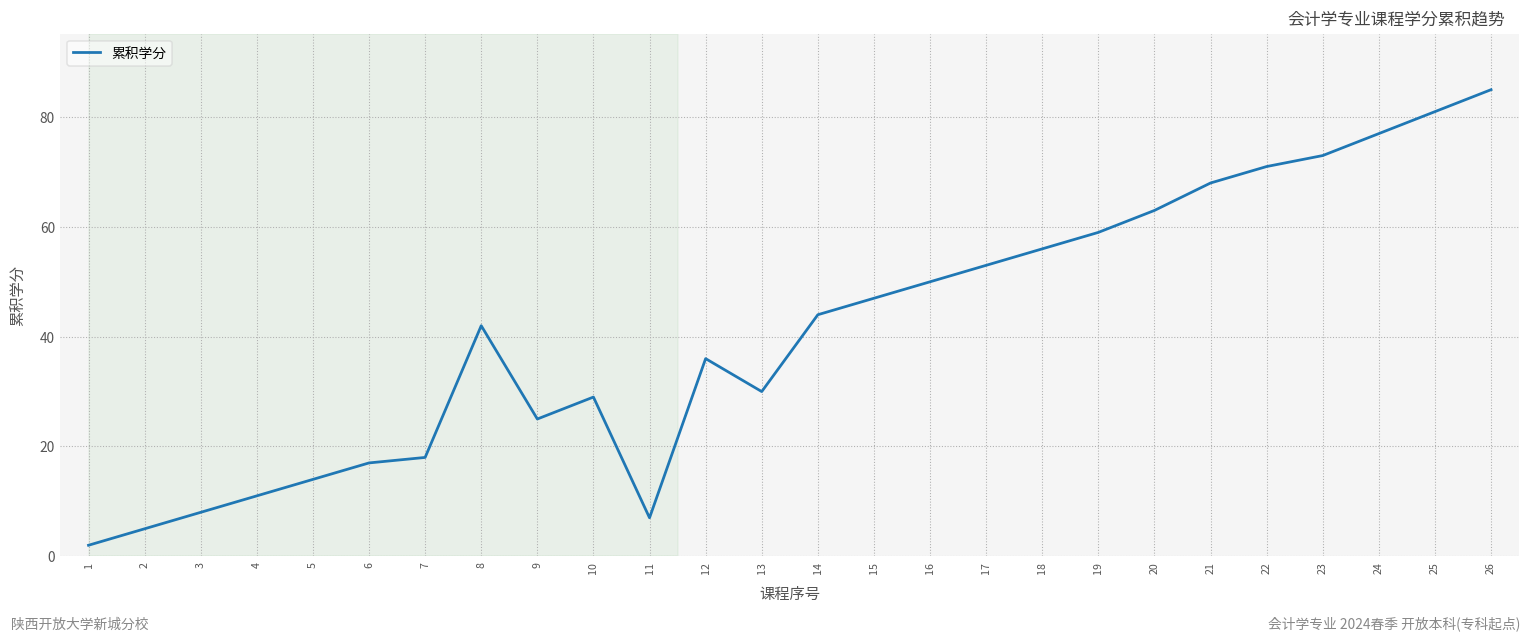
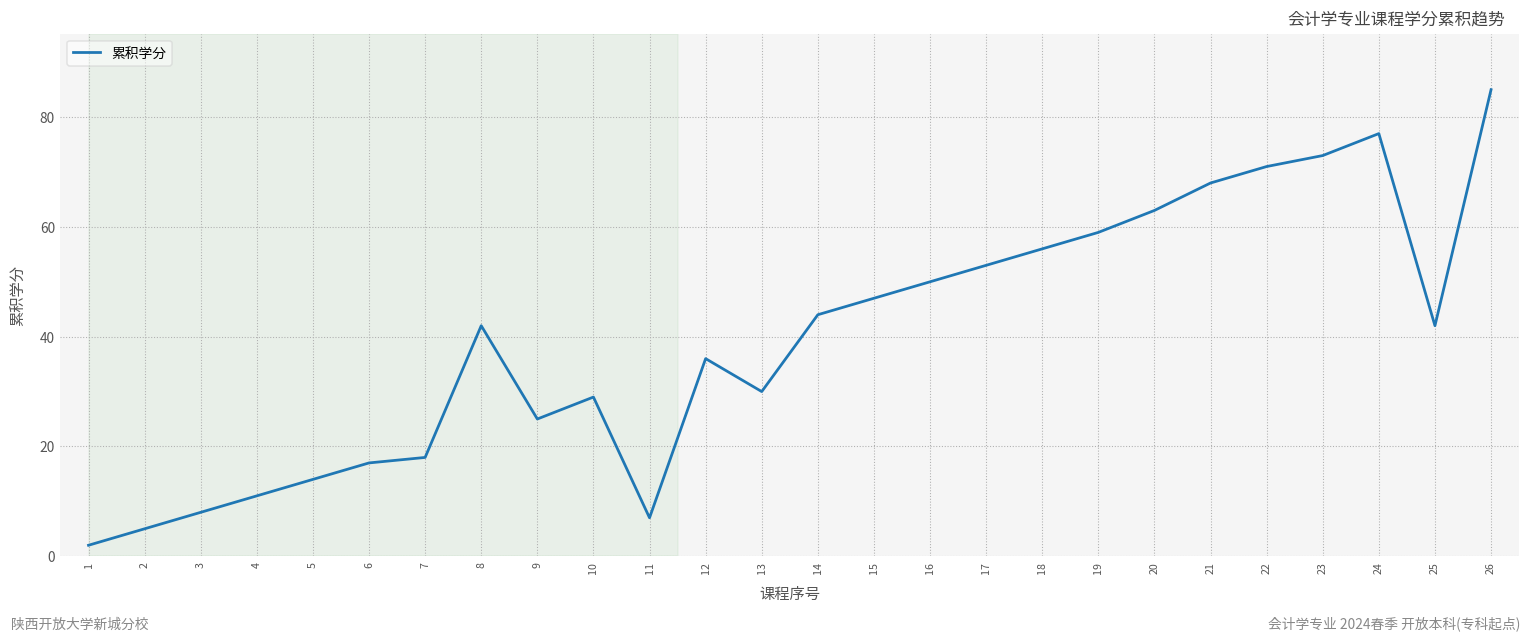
  {
    "1": 2,
    "2": 5,
    "3": 8,
    "4": 11,
    "5": 14,
    "6": 17,
    "7": 18,
    "8": 42,
    "9": 25,
    "10": 29,
    "11": 7,
    "12": 36,
    "13": 30,
    "14": 44,
    "15": 47,
    "16": 50,
    "17": 53,
    "18": 56,
    "19": 59,
    "20": 63,
    "21": 68,
    "22": 71,
    "23": 73,
    "24": 77,
-   "25": 81,
+   "25": 42,
    "26": 85
  }
